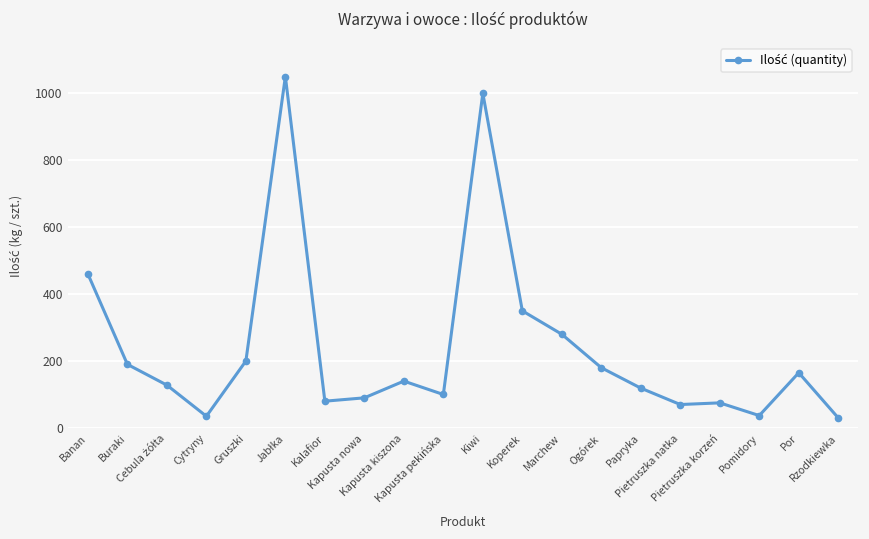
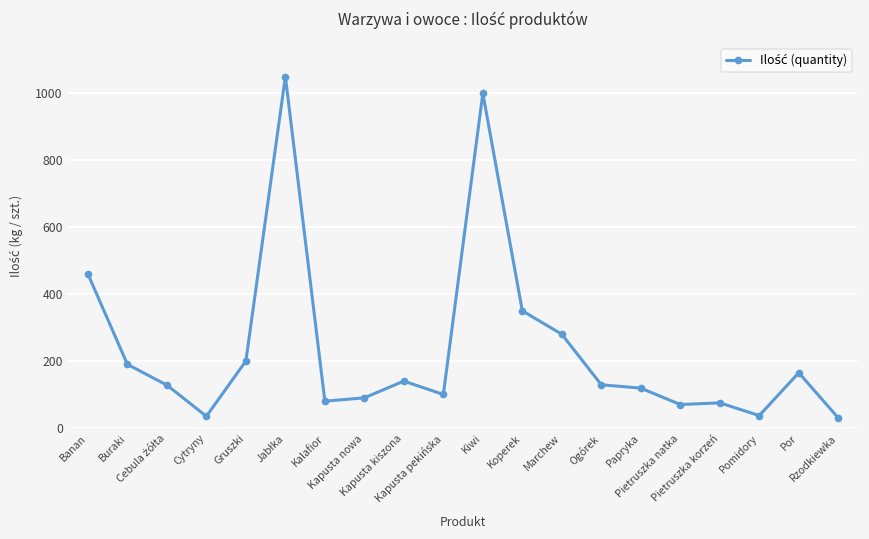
  {
    "Banan": 460,
    "Buraki": 190,
    "Cebula żółta": 130,
    "Cytryny": 40,
    "Gruszki": 200,
    "Jabłka": 1050,
    "Kalafior": 80,
    "Kapusta nowa": 90,
    "Kapusta kiszona": 140,
    "Kapusta pekińska": 100,
    "Kiwi": 1000,
    "Koperek": 350,
    "Marchew": 280,
-   "Ogórek": 180,
+   "Ogórek": 130,
    "Papryka": 120,
    "Pietruszka natka": 70,
    "Pietruszka korzeń": 80,
    "Pomidory": 40,
    "Por": 170,
    "Rzodkiewka": 30
  }
